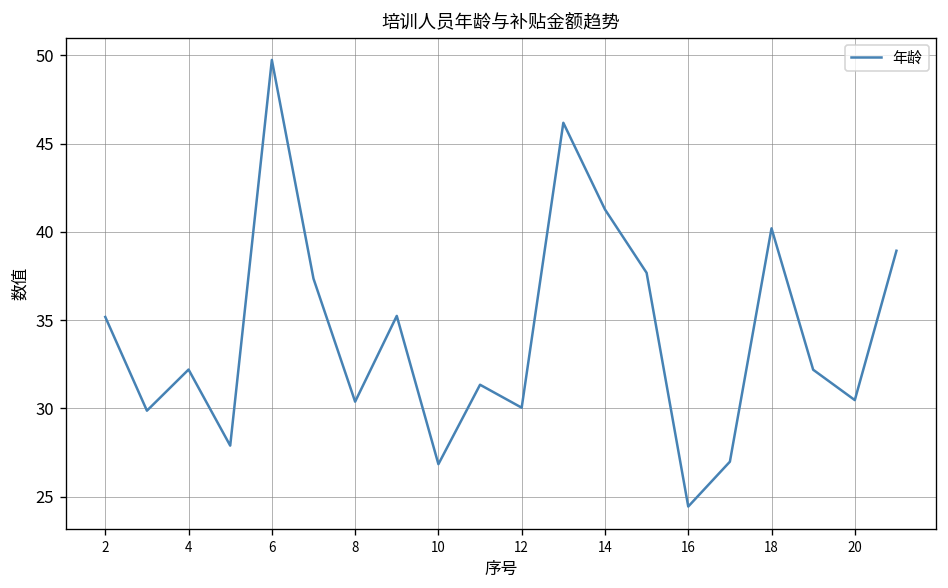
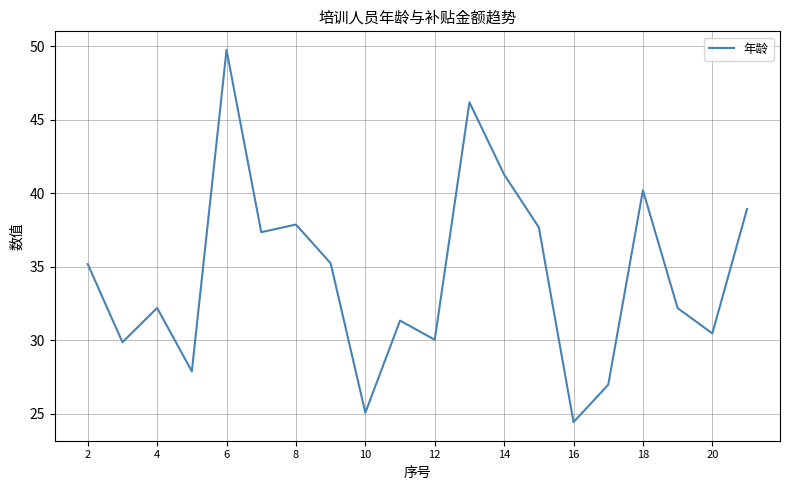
  {
    "2": 35.2,
    "4": 32.2,
    "6": 49.7,
-   "8": 30.4,
-   "10": 26.8,
+   "8": 37.9,
+   "10": 25.1,
    "12": 30.0,
    "14": 41.3,
    "16": 24.4,
    "18": 40.2,
    "20": 30.5
  }
